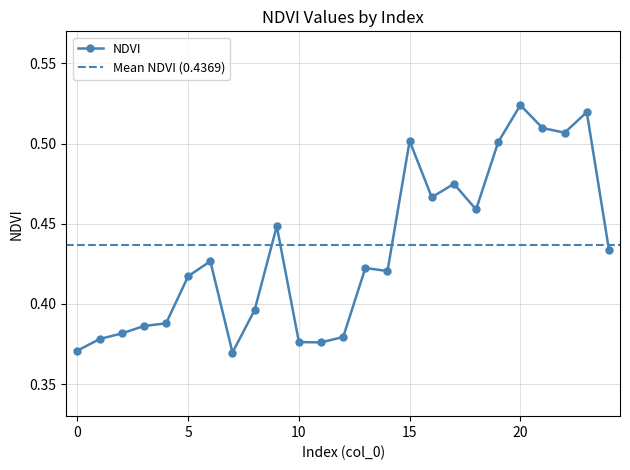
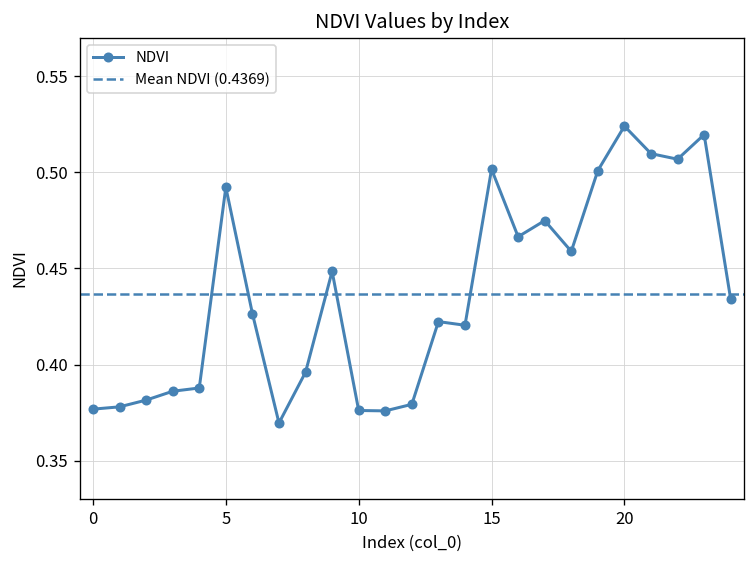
  {
-   "0": 0.371,
-   "5": 0.417,
+   "0": 0.377,
+   "5": 0.492,
    "10": 0.376,
    "15": 0.502,
    "20": 0.524
  }
